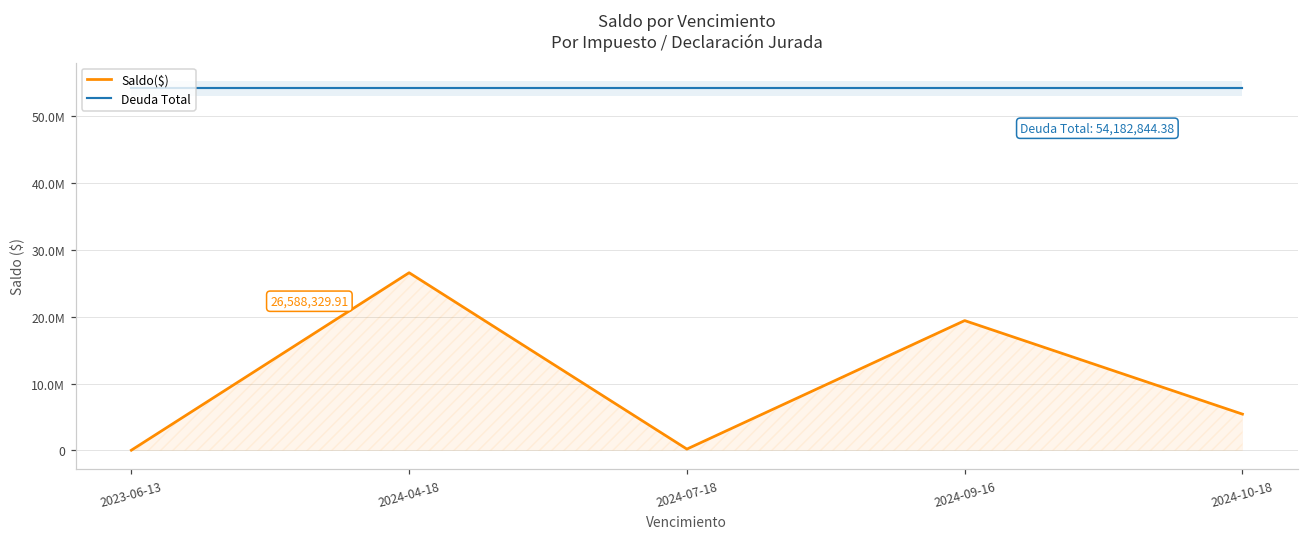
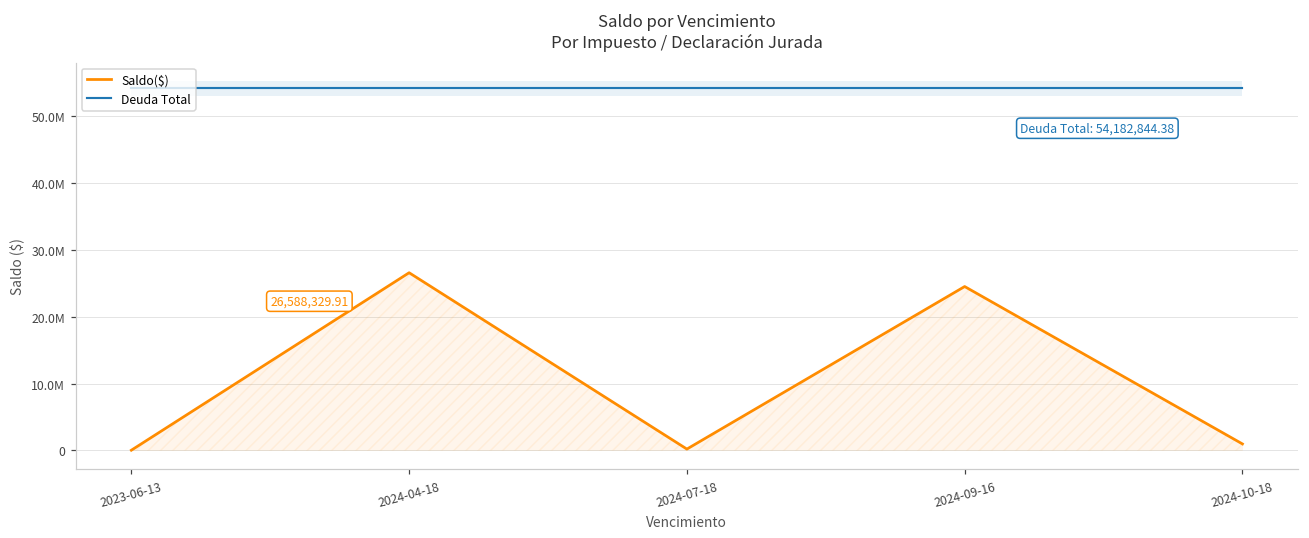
  {
    "Saldo($)": {
      "2023-06-13": 0,
      "2024-04-18": 27000000,
      "2024-07-18": 0,
-     "2024-09-16": 19000000,
-     "2024-10-18": 5000000
+     "2024-09-16": 25000000,
+     "2024-10-18": 1000000
    }
  }
